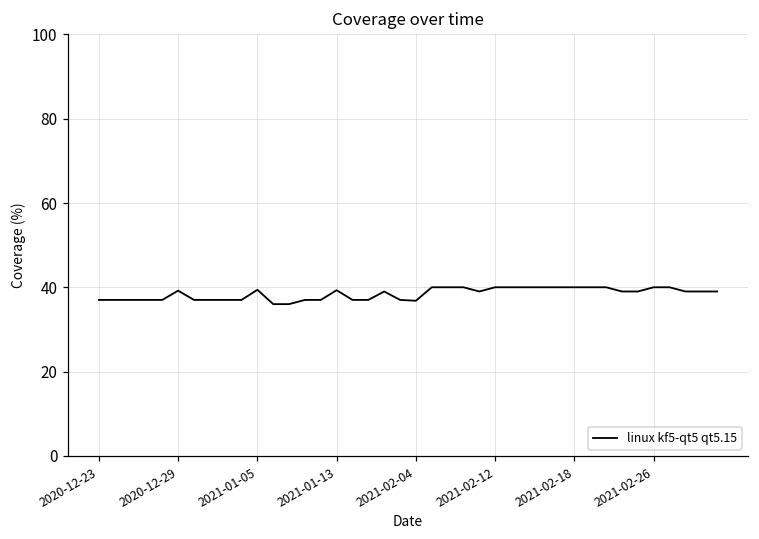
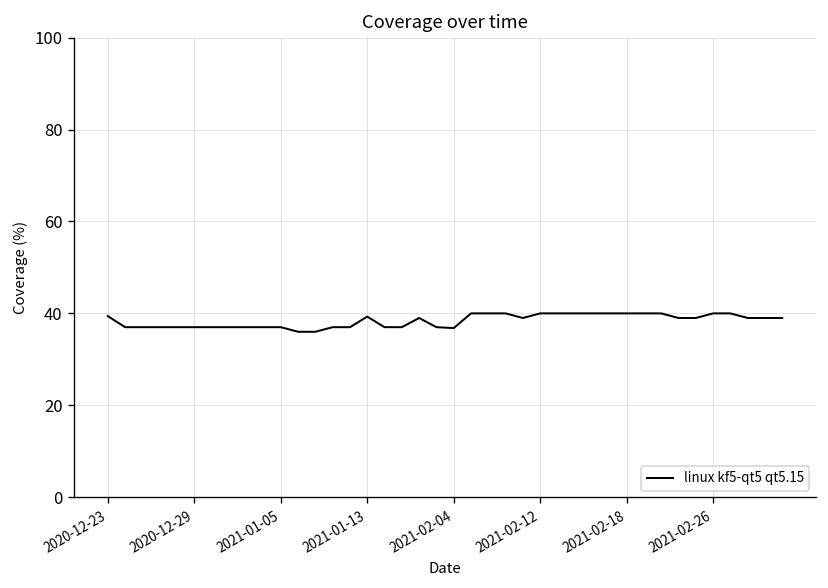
  {
-   "2020-12-23": 37,
-   "2020-12-29": 39,
-   "2021-01-05": 39,
+   "2020-12-23": 39,
+   "2020-12-29": 37,
+   "2021-01-05": 37,
    "2021-01-13": 39,
    "2021-02-04": 37,
    "2021-02-12": 40,
    "2021-02-18": 40,
    "2021-02-26": 40
  }
